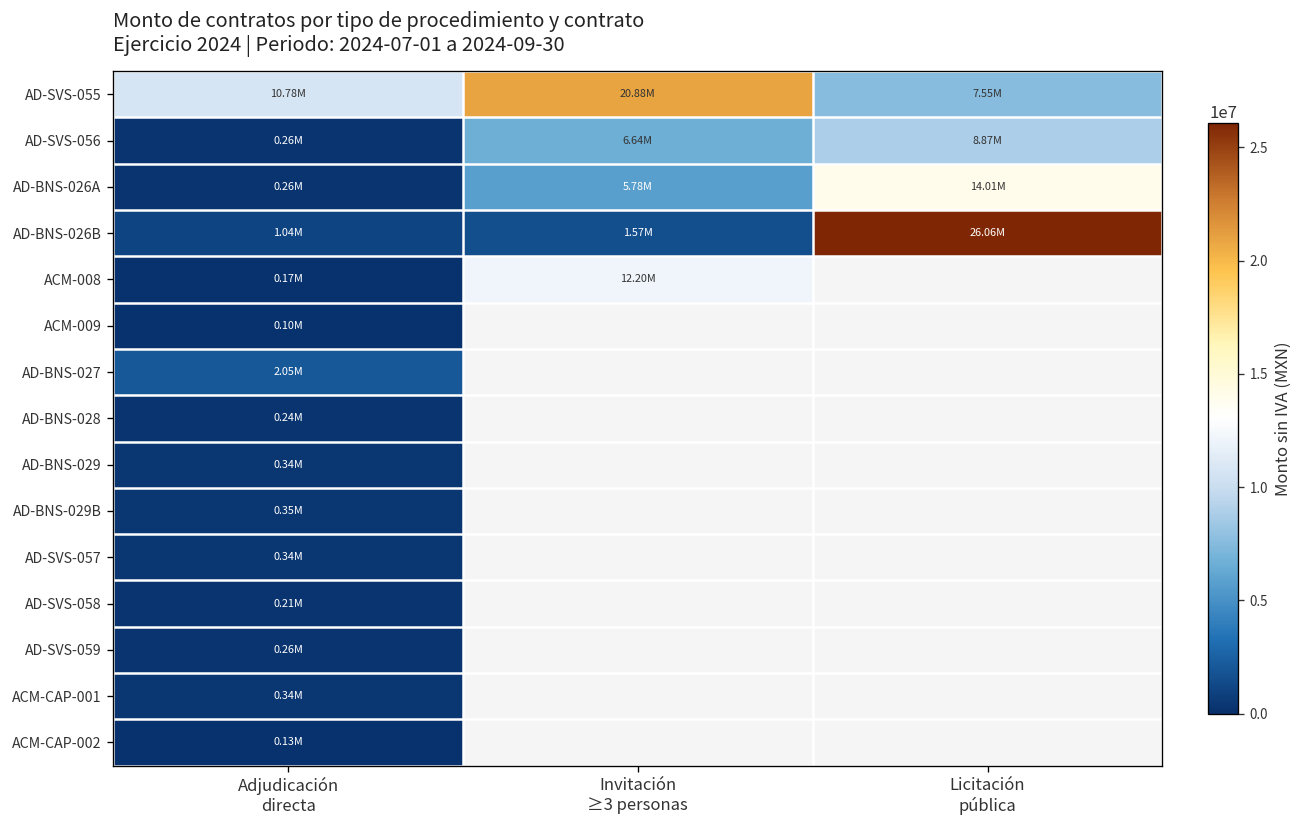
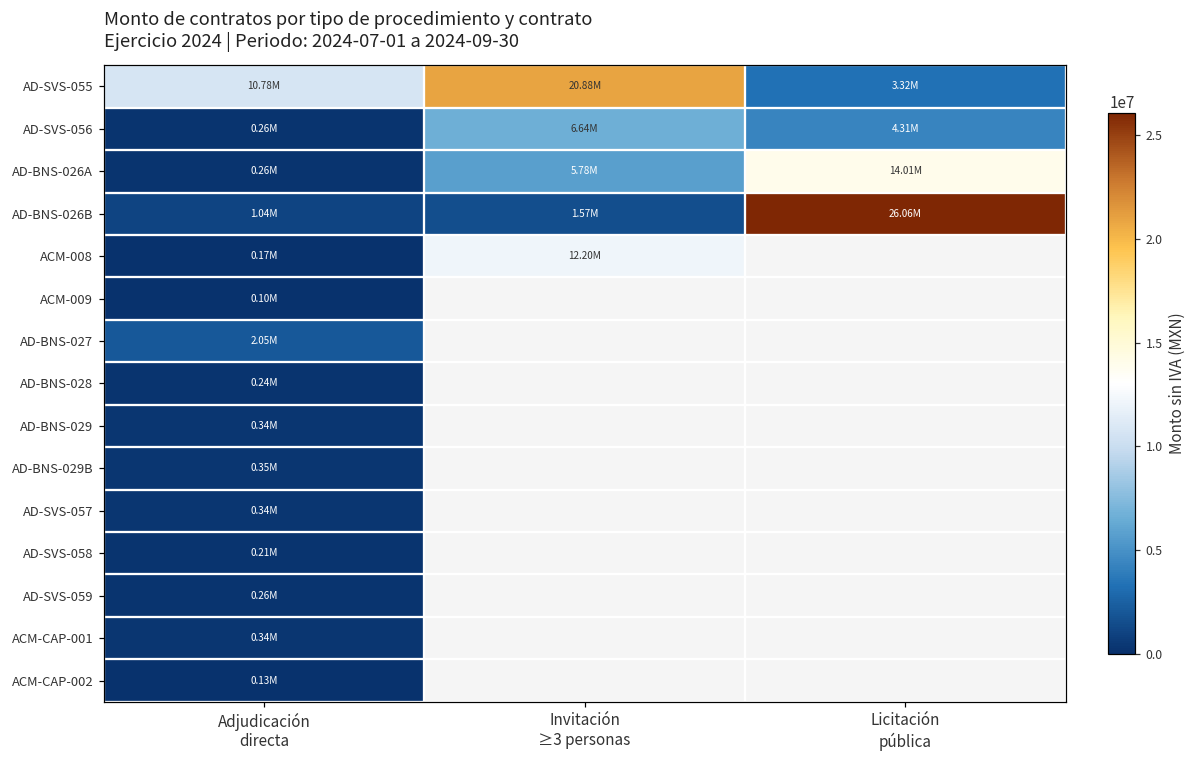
  {
    "AD-SVS-055": {
      "Adjudicación directa": "10.78M",
      "Invitación ≥3 personas": "20.88M",
-     "Licitación pública": "7.55M"
+     "Licitación pública": "3.32M"
    },
    "AD-SVS-056": {
      "Adjudicación directa": "0.26M",
      "Invitación ≥3 personas": "6.64M",
-     "Licitación pública": "8.87M"
+     "Licitación pública": "4.31M"
    },
    "AD-BNS-026A": {
      "Adjudicación directa": "0.26M",
      "Invitación ≥3 personas": "5.78M",
      "Licitación pública": "14.01M"
    },
    "AD-BNS-026B": {
      "Adjudicación directa": "1.04M",
      "Invitación ≥3 personas": "1.57M",
      "Licitación pública": "26.06M"
    },
    "ACM-008": {
      "Adjudicación directa": "0.17M",
      "Invitación ≥3 personas": "12.20M"
    },
    "ACM-009": {
      "Adjudicación directa": "0.10M"
    },
    "AD-BNS-027": {
      "Adjudicación directa": "2.05M"
    },
    "AD-BNS-028": {
      "Adjudicación directa": "0.24M"
    },
    "AD-BNS-029": {
      "Adjudicación directa": "0.34M"
    },
    "AD-BNS-029B": {
      "Adjudicación directa": "0.35M"
    },
    "AD-SVS-057": {
      "Adjudicación directa": "0.34M"
    },
    "AD-SVS-058": {
      "Adjudicación directa": "0.21M"
    },
    "AD-SVS-059": {
      "Adjudicación directa": "0.26M"
    },
    "ACM-CAP-001": {
      "Adjudicación directa": "0.34M"
    },
    "ACM-CAP-002": {
      "Adjudicación directa": "0.13M"
    }
  }
